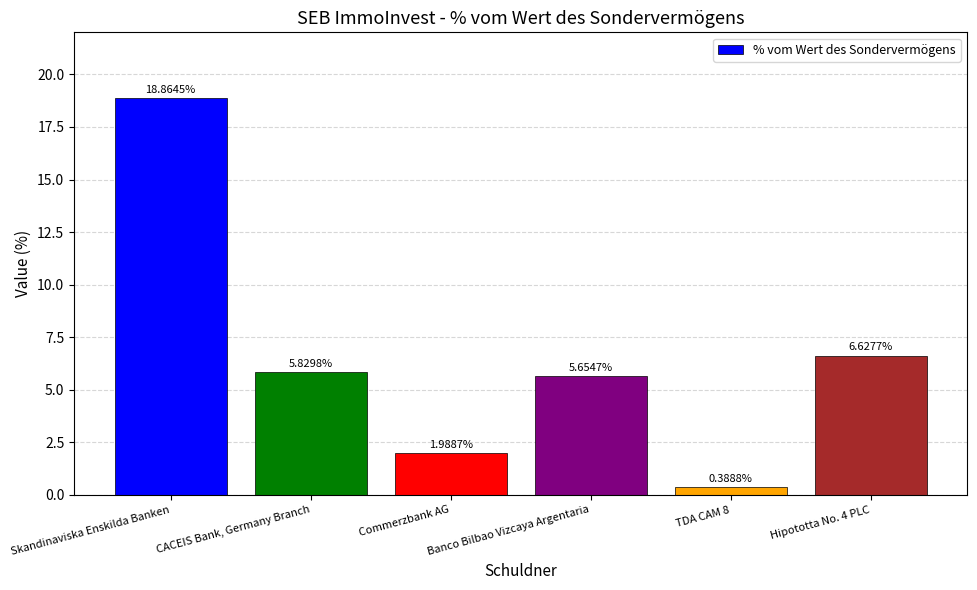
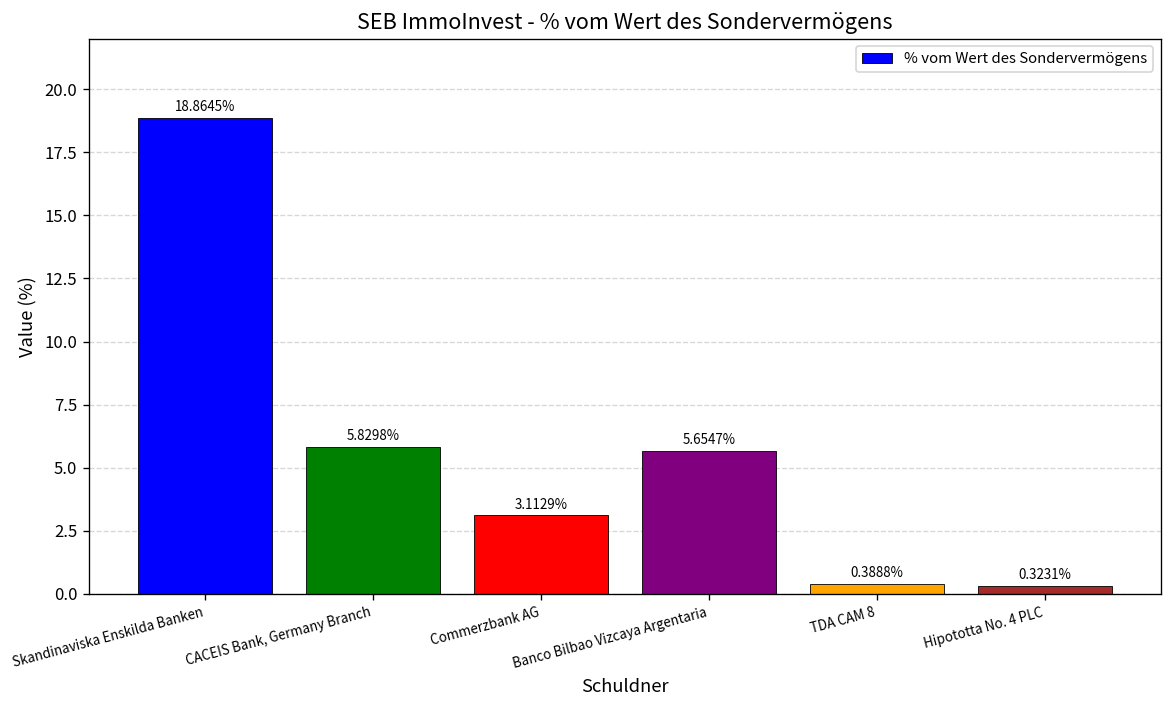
  {
    "Skandinaviska Enskilda Banken": "18.8645%",
    "CACEIS Bank, Germany Branch": "5.8298%",
-   "Commerzbank AG": "1.9887%",
+   "Commerzbank AG": "3.1129%",
    "Banco Bilbao Vizcaya Argentaria": "5.6547%",
    "TDA CAM 8": "0.3888%",
-   "Hipototta No. 4 PLC": "6.6277%"
+   "Hipototta No. 4 PLC": "0.3231%"
  }
